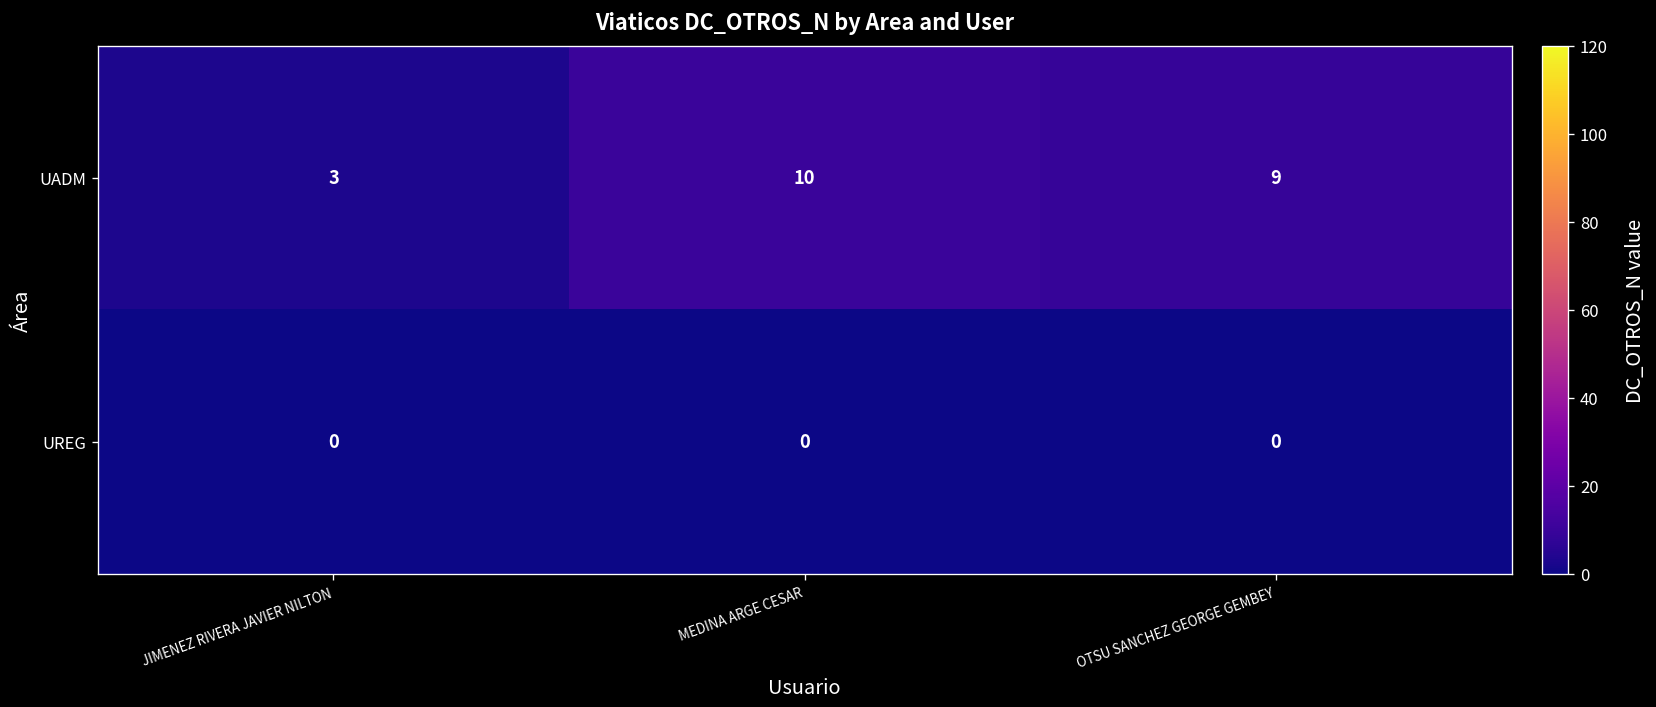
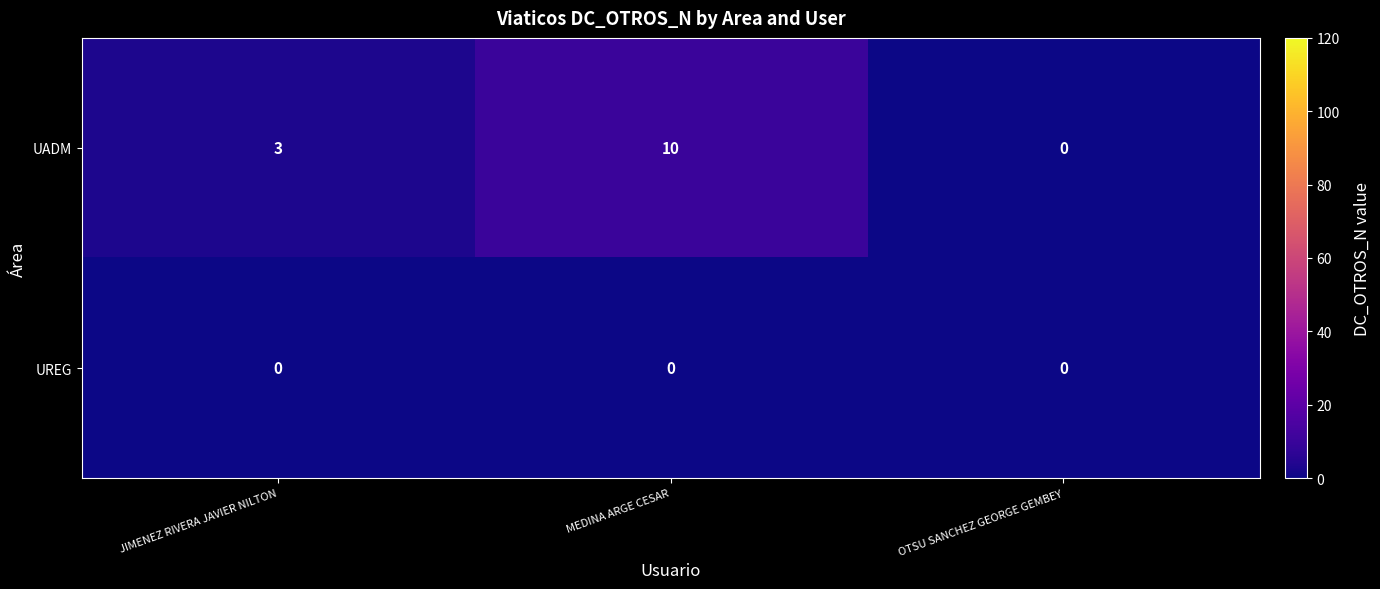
  {
    "UADM": {
      "JIMENEZ RIVERA JAVIER NILTON": 3,
      "MEDINA ARGE CESAR": 10,
-     "OTSU SANCHEZ GEORGE GEMBEY": 9
+     "OTSU SANCHEZ GEORGE GEMBEY": 0
    },
    "UREG": {
      "JIMENEZ RIVERA JAVIER NILTON": 0,
      "MEDINA ARGE CESAR": 0,
      "OTSU SANCHEZ GEORGE GEMBEY": 0
    }
  }
